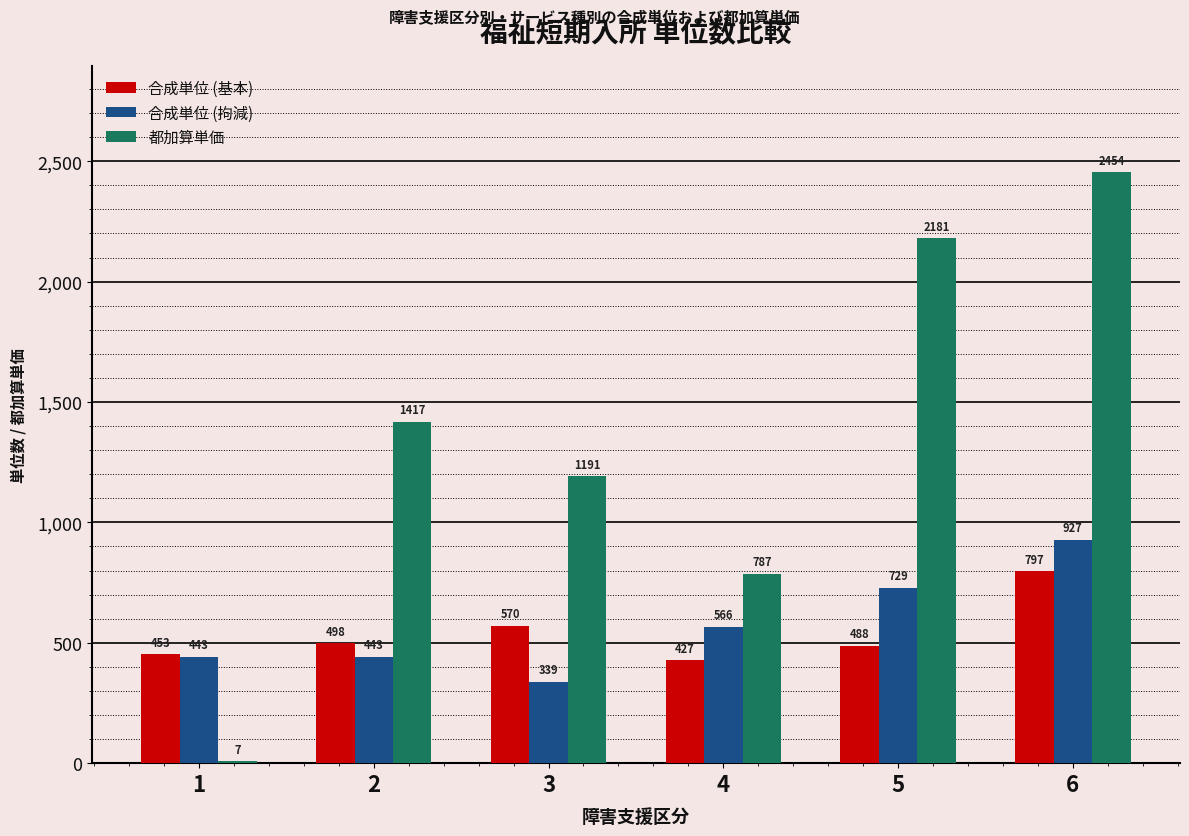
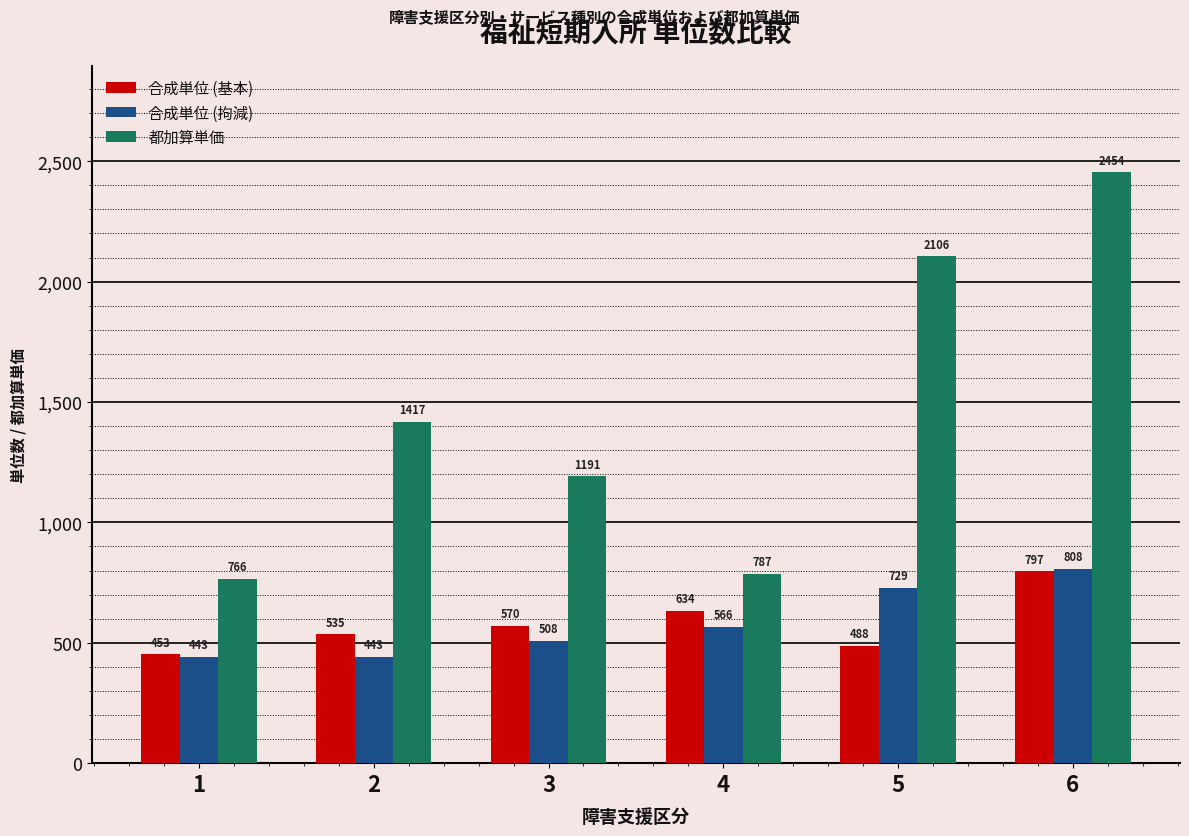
  {
    "合成単位 (基本)": {
      "1": 453,
-     "2": 498,
+     "2": 535,
      "3": 570,
-     "4": 427,
+     "4": 634,
      "5": 488,
      "6": 797
    },
    "合成単位 (拘減)": {
      "1": 443,
      "2": 443,
-     "3": 339,
+     "3": 508,
      "4": 566,
      "5": 729,
-     "6": 927
+     "6": 808
    },
    "都加算単価": {
-     "1": 7,
+     "1": 766,
      "2": 1417,
      "3": 1191,
      "4": 787,
-     "5": 2181,
+     "5": 2106,
      "6": 2454
    }
  }
